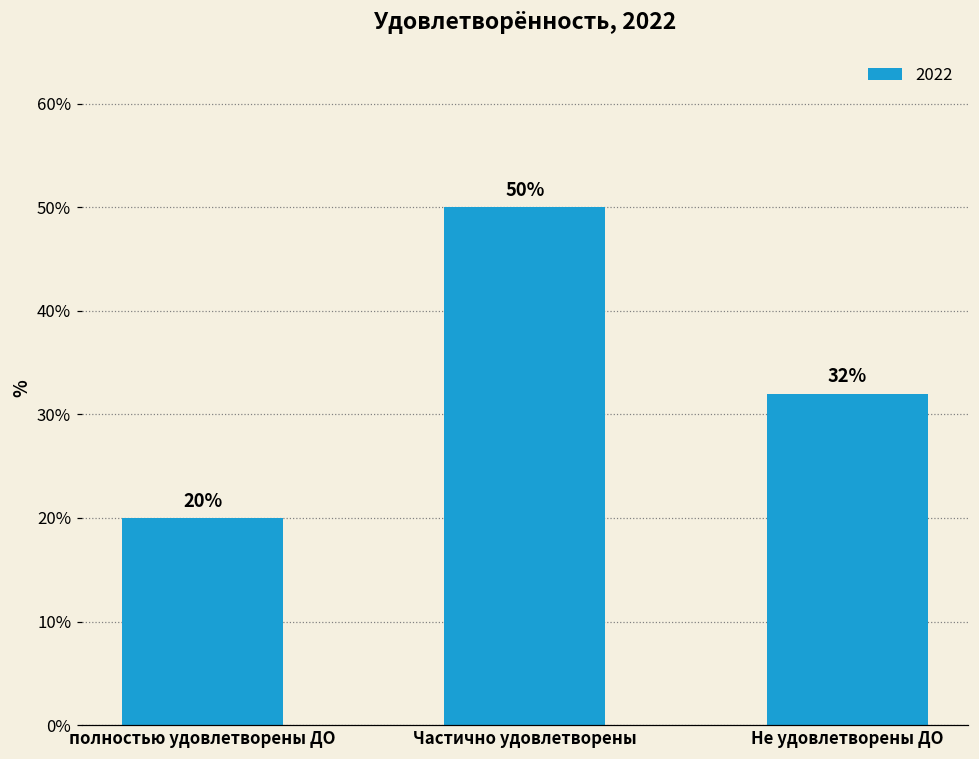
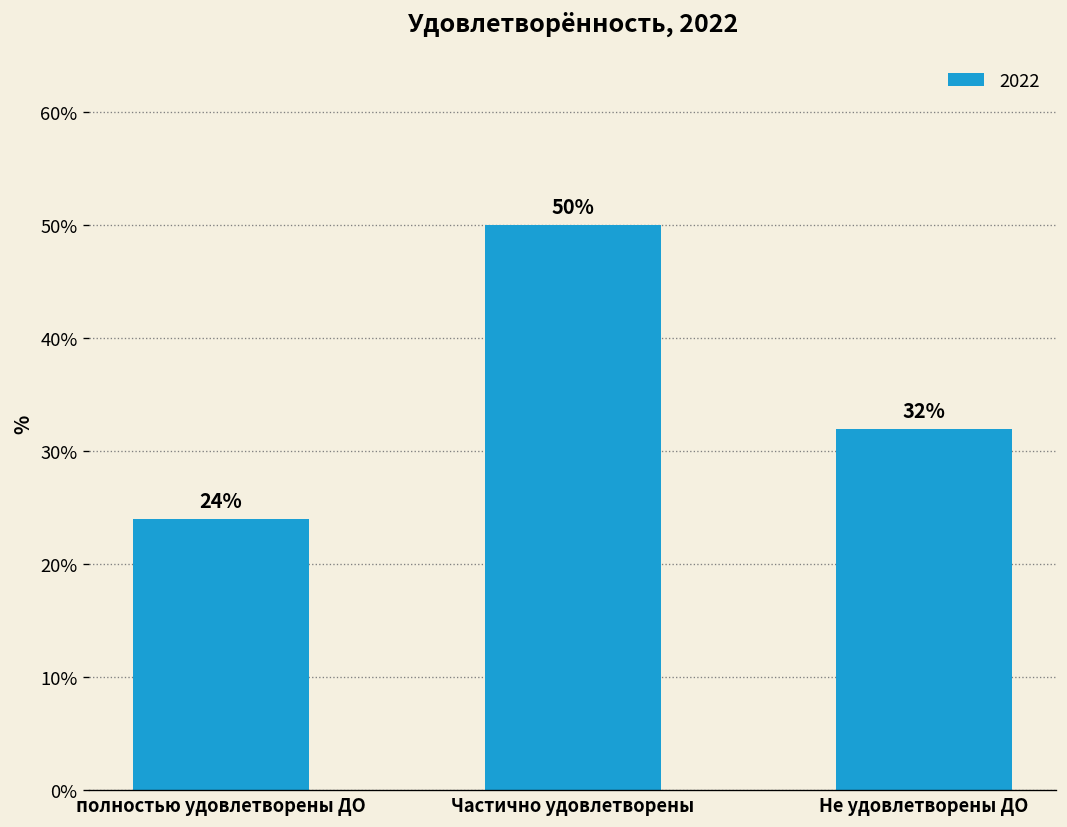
  {
-   "полностью удовлетворены ДО": "20%",
+   "полностью удовлетворены ДО": "24%",
    "Частично удовлетворены": "50%",
    "Не удовлетворены ДО": "32%"
  }
